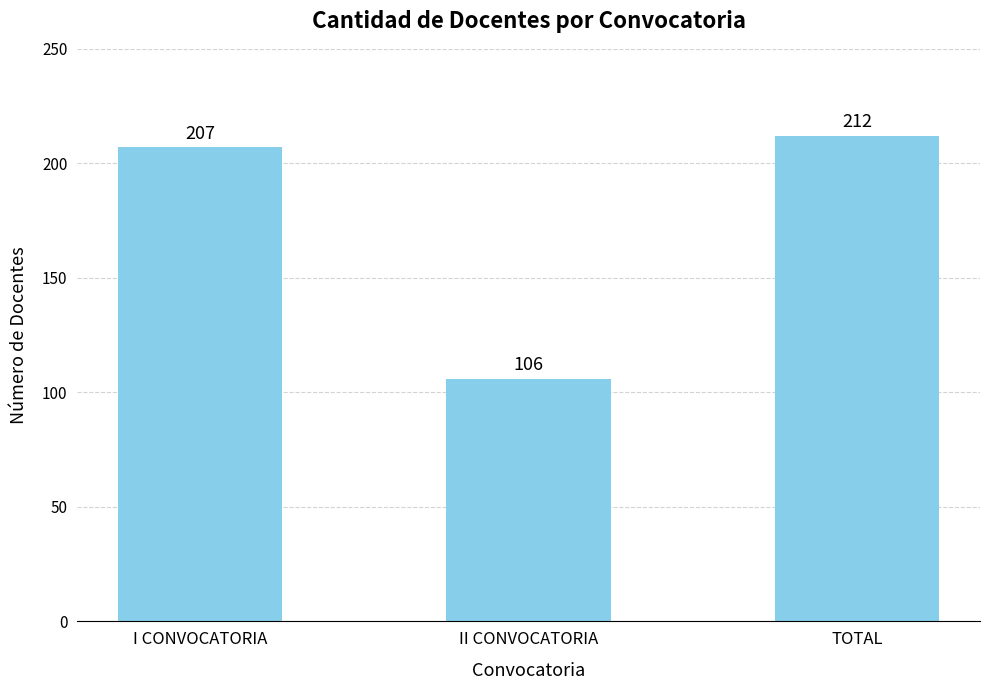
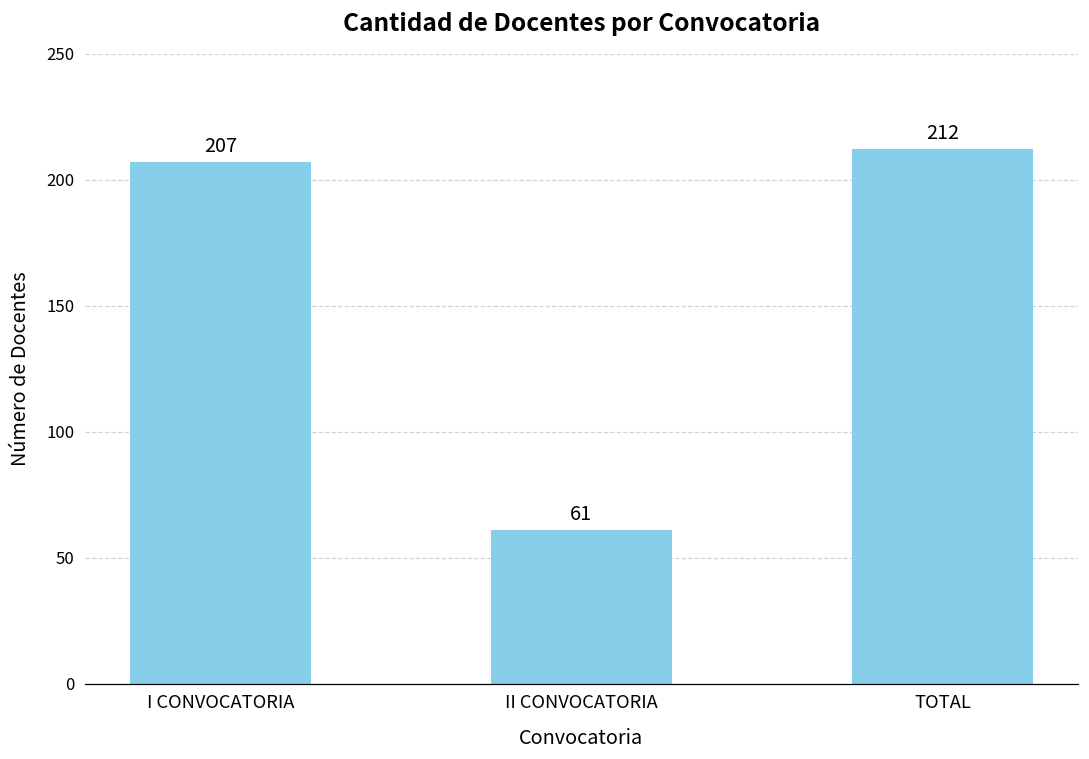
  {
    "I CONVOCATORIA": 207,
-   "II CONVOCATORIA": 106,
+   "II CONVOCATORIA": 61,
    "TOTAL": 212
  }
